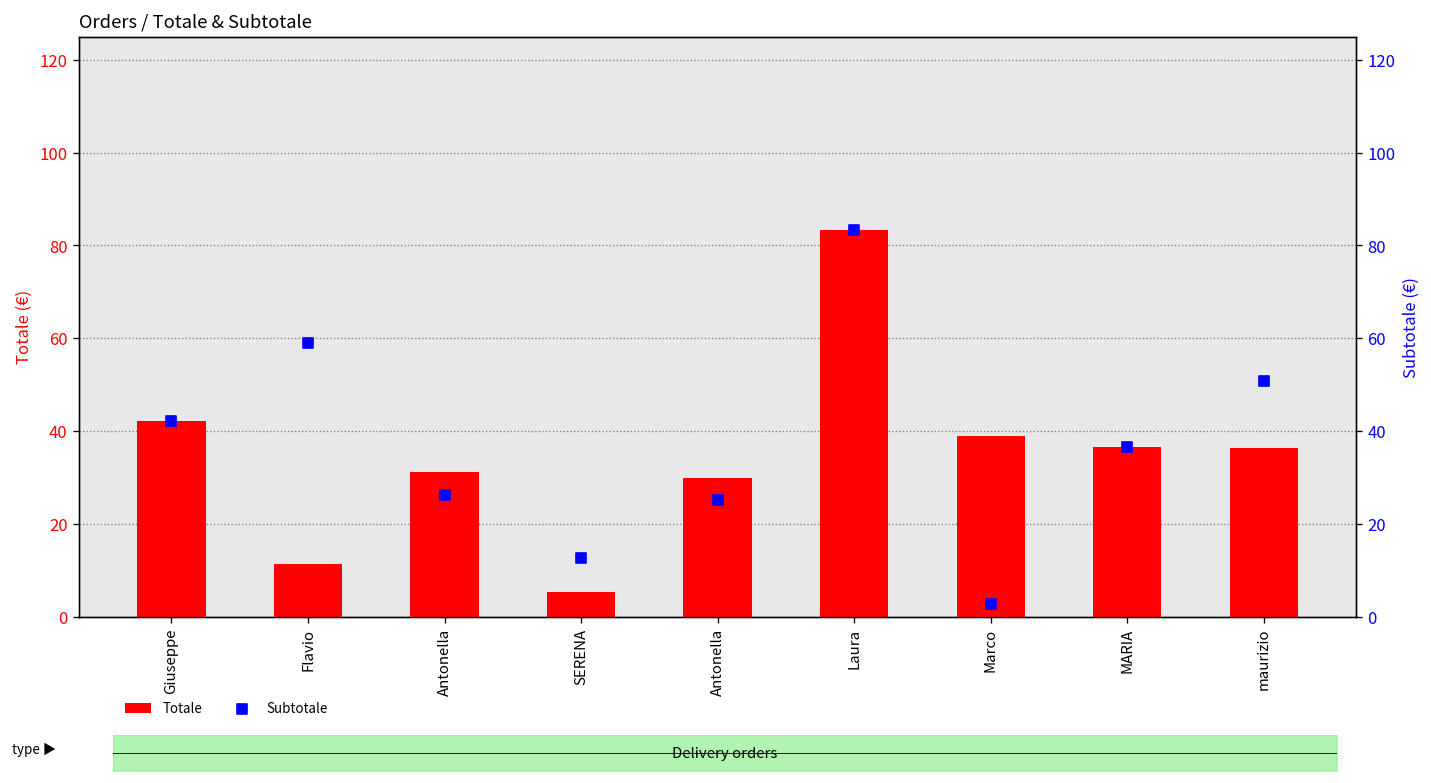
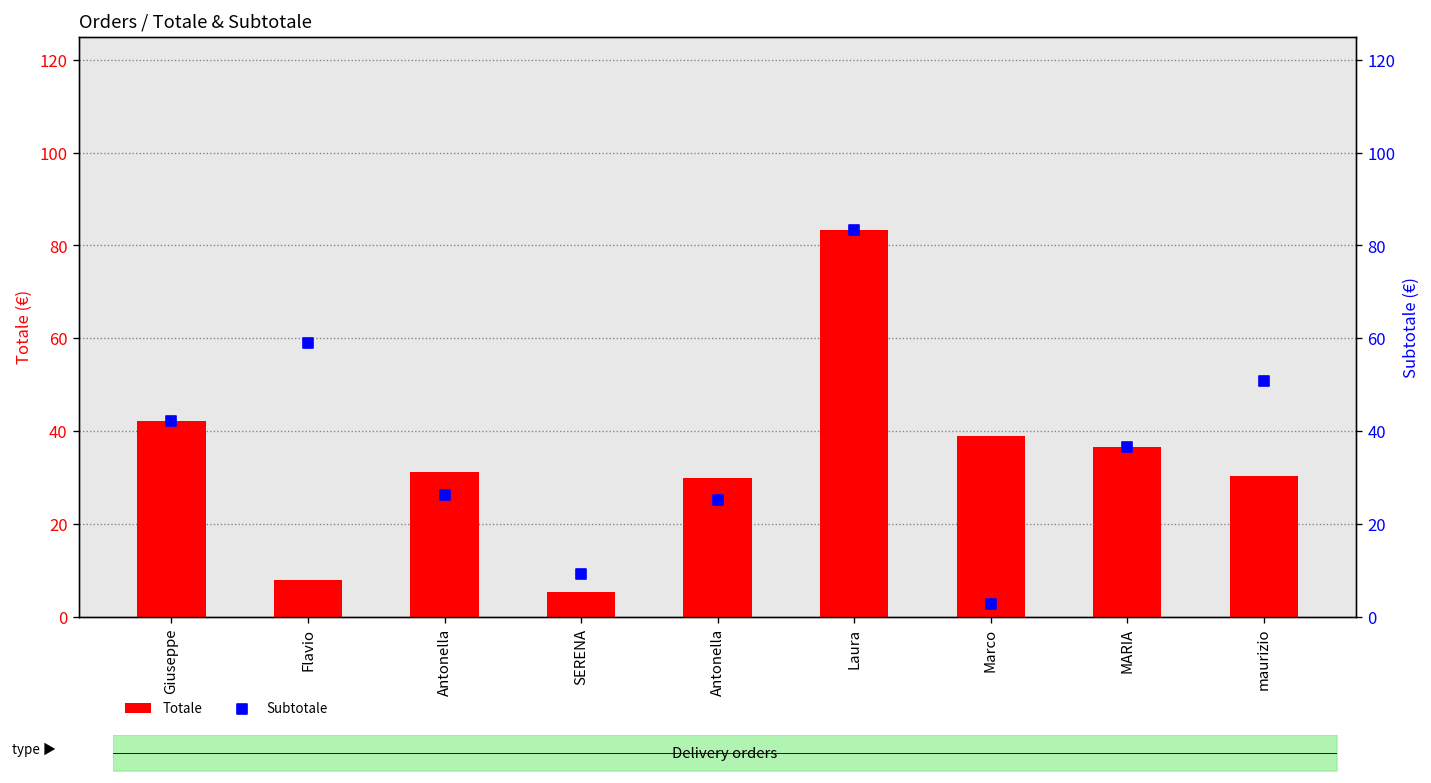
  {
    "Totale": {
      "Giuseppe": 42,
-     "Flavio": 11,
+     "Flavio": 8,
      "SERENA": 5,
      "Laura": 83,
      "Marco": 39,
      "MARIA": 37,
-     "maurizio": 36
+     "maurizio": 30
    },
    "Subtotale": {
-     "SERENA": 13
+     "SERENA": 9
    }
  }
